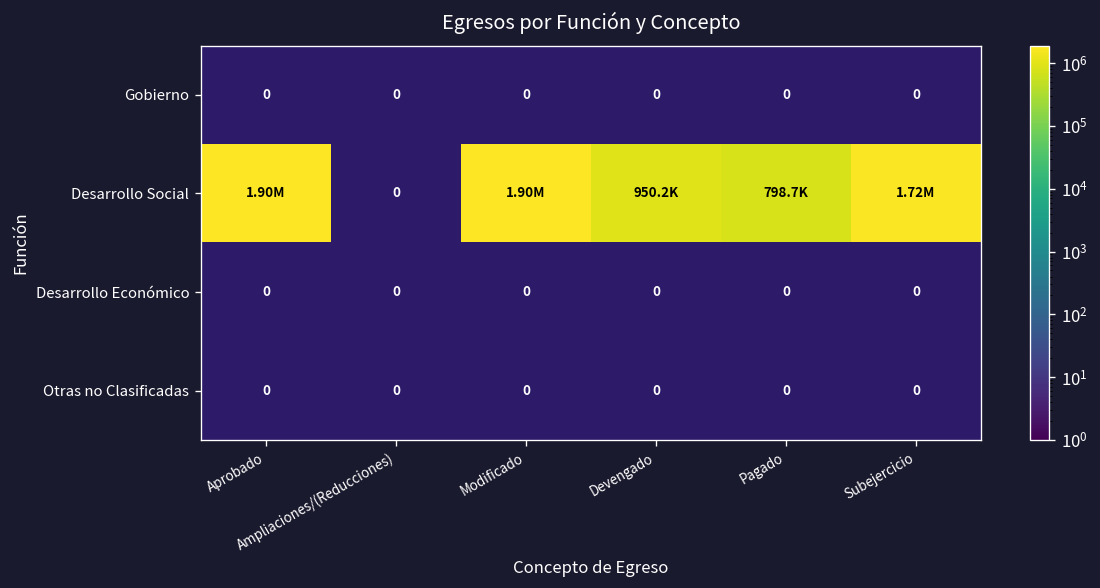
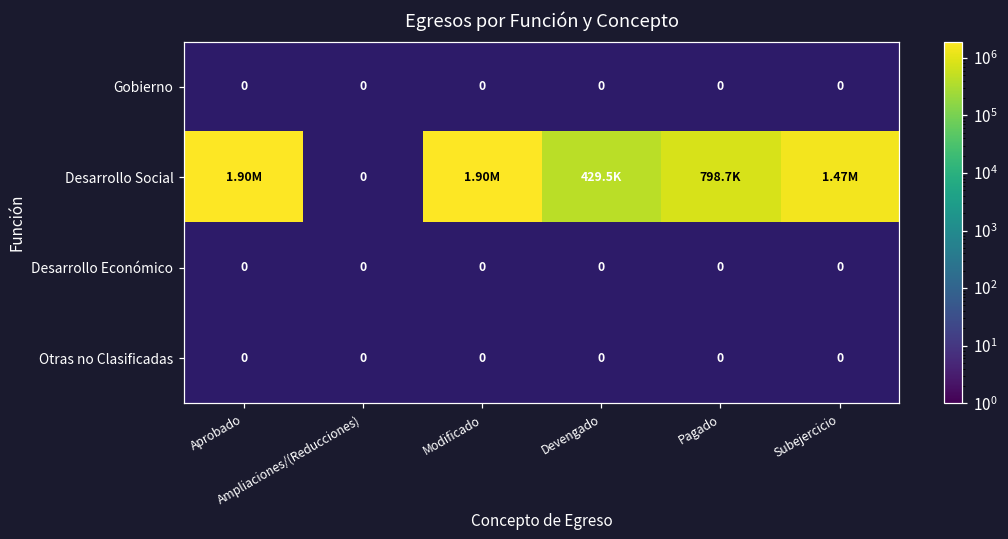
  {
    "Desarrollo Social": {
      "Aprobado": "1.90M",
      "Modificado": "1.90M",
-     "Devengado": "950.2K",
+     "Devengado": "429.5K",
      "Pagado": "798.7K",
-     "Subejercicio": "1.72M"
+     "Subejercicio": "1.47M"
    }
  }
